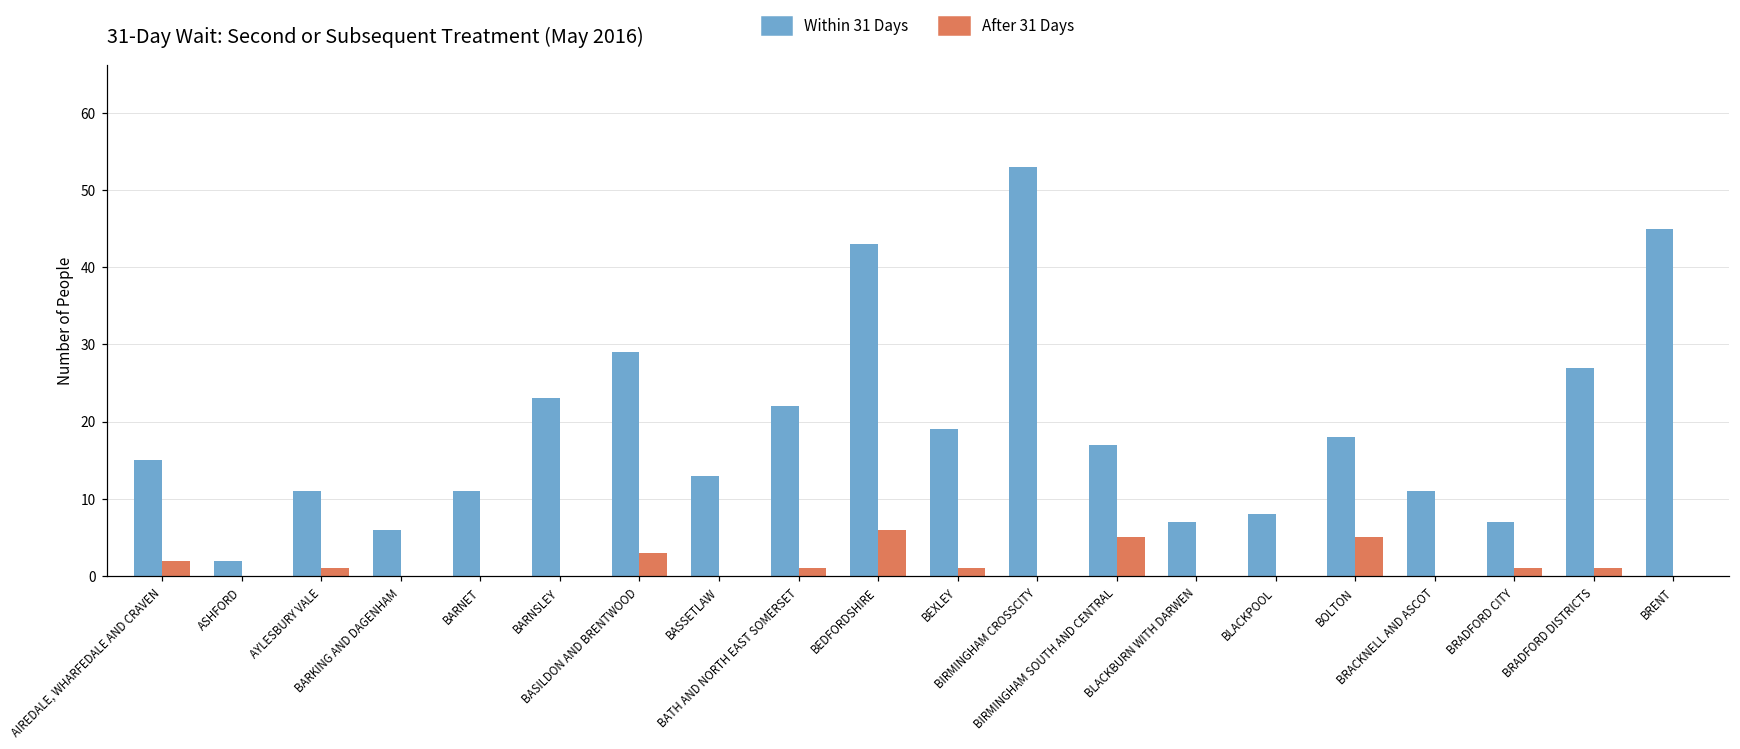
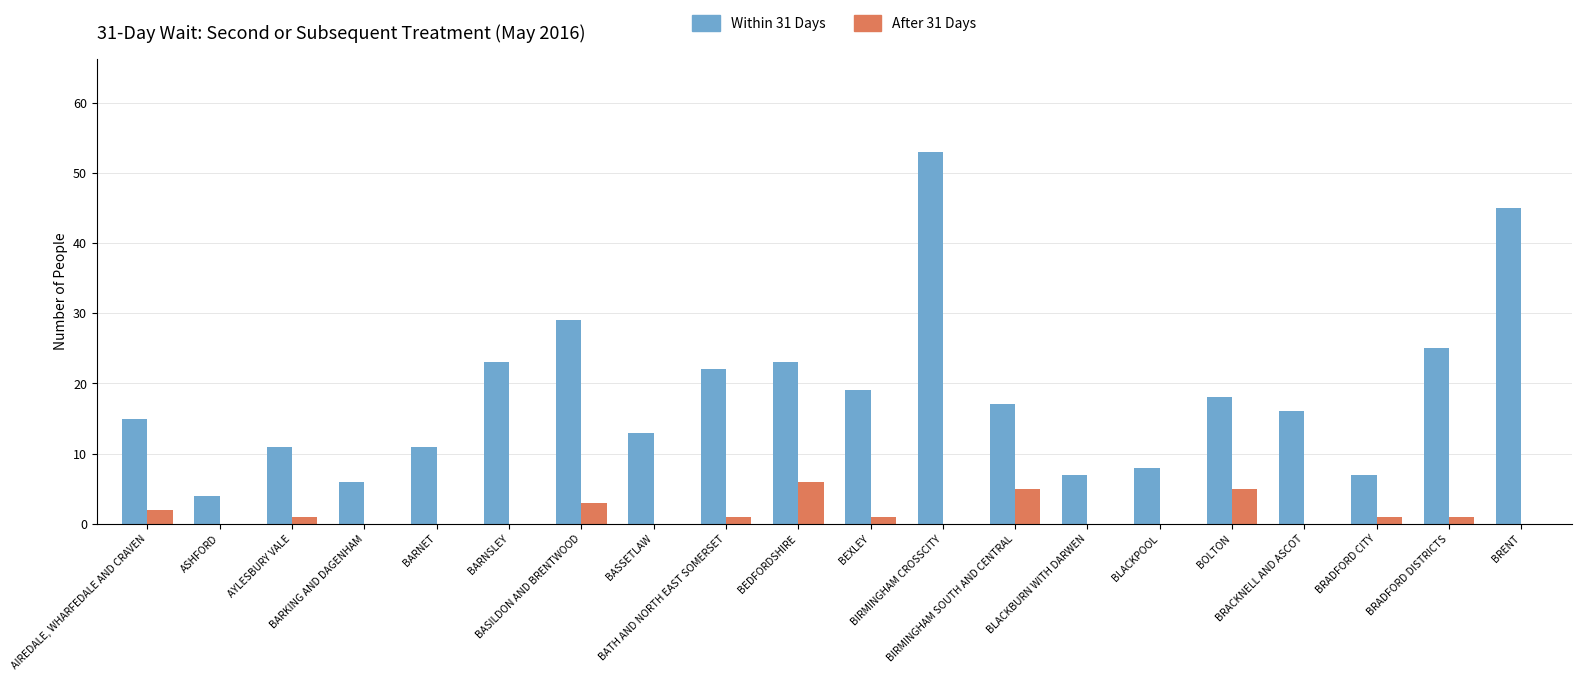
  {
    "Within 31 Days": {
      "AIREDALE, WHARFEDALE AND CRAVEN": 15,
-     "ASHFORD": 2,
+     "ASHFORD": 4,
      "AYLESBURY VALE": 11,
      "BARKING AND DAGENHAM": 6,
      "BARNET": 11,
      "BARNSLEY": 23,
      "BASILDON AND BRENTWOOD": 29,
      "BASSETLAW": 13,
      "BATH AND NORTH EAST SOMERSET": 22,
-     "BEDFORDSHIRE": 43,
+     "BEDFORDSHIRE": 23,
      "BEXLEY": 19,
      "BIRMINGHAM CROSSCITY": 53,
      "BIRMINGHAM SOUTH AND CENTRAL": 17,
      "BLACKBURN WITH DARWEN": 7,
      "BLACKPOOL": 8,
      "BOLTON": 18,
-     "BRACKNELL AND ASCOT": 11,
+     "BRACKNELL AND ASCOT": 16,
      "BRADFORD CITY": 7,
-     "BRADFORD DISTRICTS": 27,
+     "BRADFORD DISTRICTS": 25,
      "BRENT": 45
    },
    "After 31 Days": {
      "AIREDALE, WHARFEDALE AND CRAVEN": 2,
      "ASHFORD": 0,
      "AYLESBURY VALE": 1,
      "BARKING AND DAGENHAM": 0,
      "BARNET": 0,
      "BARNSLEY": 0,
      "BASILDON AND BRENTWOOD": 3,
      "BASSETLAW": 0,
      "BATH AND NORTH EAST SOMERSET": 1,
      "BEDFORDSHIRE": 6,
      "BEXLEY": 1,
      "BIRMINGHAM CROSSCITY": 0,
      "BIRMINGHAM SOUTH AND CENTRAL": 5,
      "BLACKBURN WITH DARWEN": 0,
      "BLACKPOOL": 0,
      "BOLTON": 5,
      "BRACKNELL AND ASCOT": 0,
      "BRADFORD CITY": 1,
      "BRADFORD DISTRICTS": 1,
      "BRENT": 0
    }
  }
